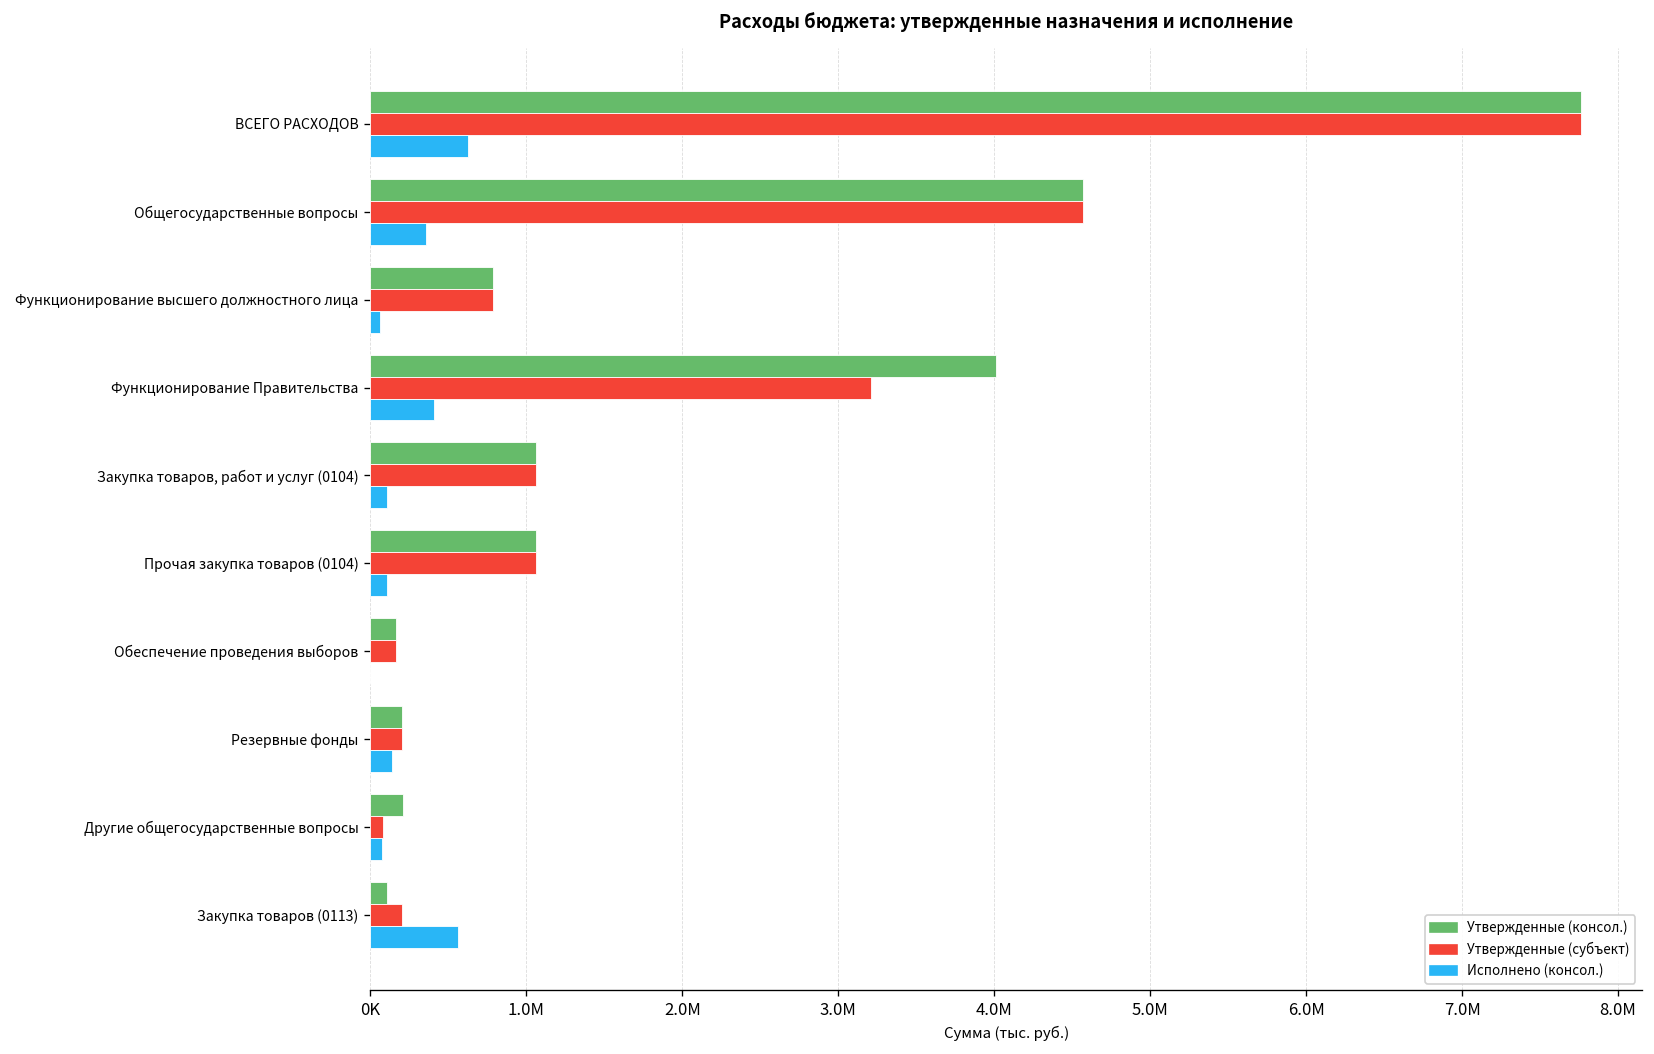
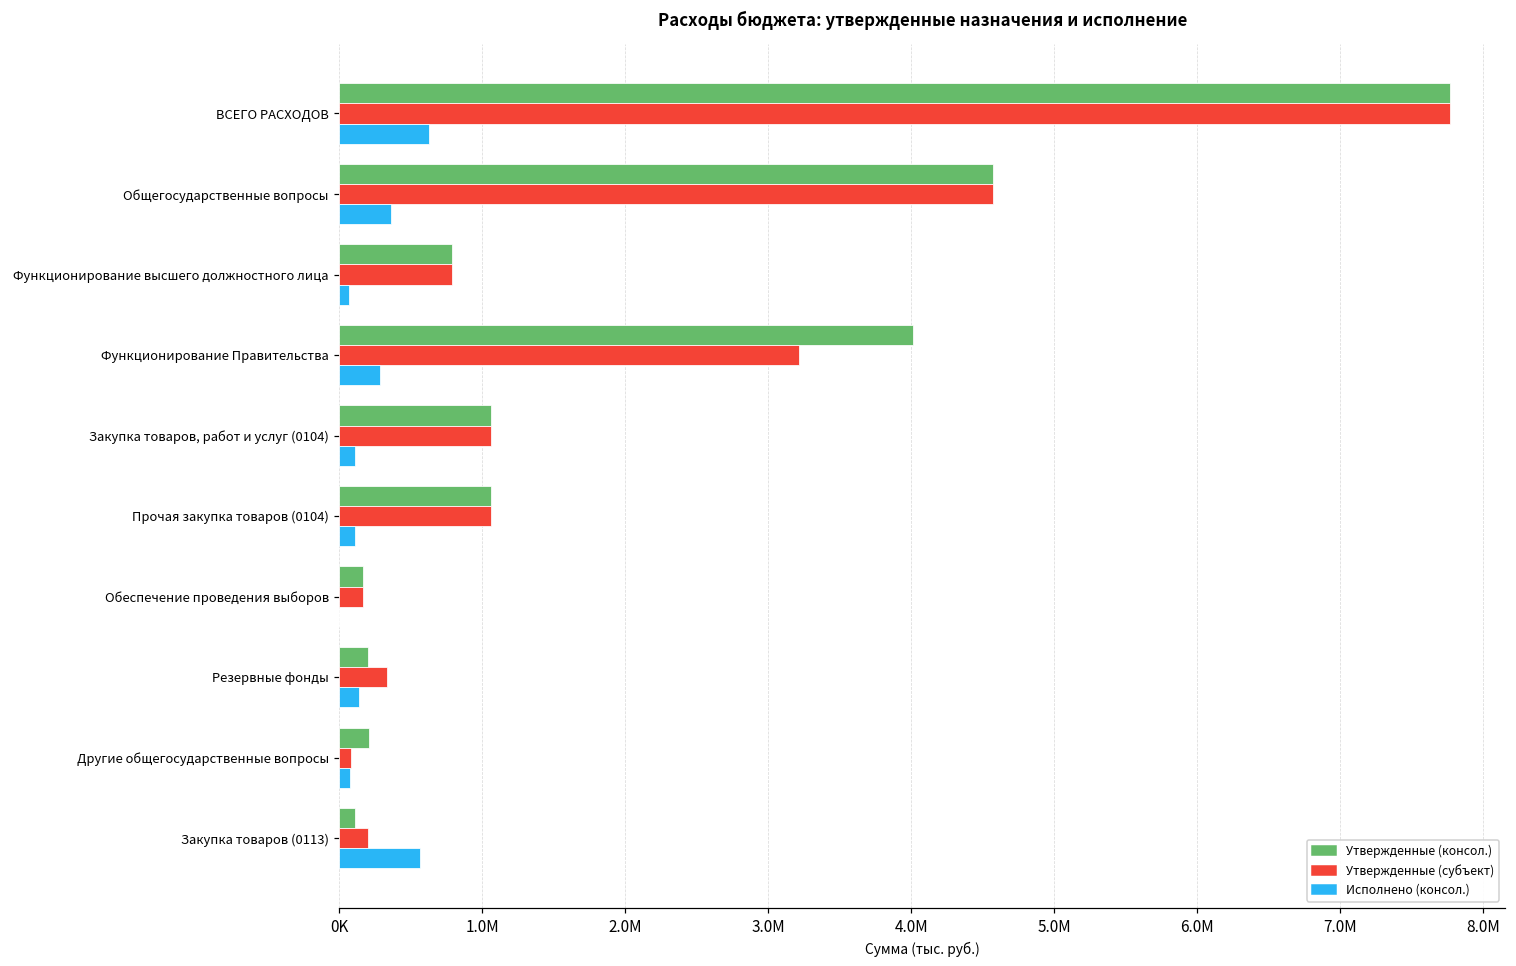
  {
    "Утвержденные (консол.)": {
      "ВСЕГО РАСХОДОВ": 7770000,
      "Общегосударственные вопросы": 4570000,
      "Функционирование высшего должностного лица": 790000,
      "Функционирование Правительства": 4010000,
      "Закупка товаров, работ и услуг (0104)": 1060000,
      "Прочая закупка товаров (0104)": 1060000,
      "Обеспечение проведения выборов": 170000,
      "Резервные фонды": 200000,
      "Другие общегосударственные вопросы": 210000,
      "Закупка товаров (0113)": 110000
    },
    "Утвержденные (субъект)": {
      "ВСЕГО РАСХОДОВ": 7770000,
      "Общегосударственные вопросы": 4570000,
      "Функционирование высшего должностного лица": 790000,
      "Функционирование Правительства": 3210000,
      "Закупка товаров, работ и услуг (0104)": 1060000,
      "Прочая закупка товаров (0104)": 1060000,
      "Обеспечение проведения выборов": 170000,
-     "Резервные фонды": 200000,
+     "Резервные фонды": 330000,
      "Другие общегосударственные вопросы": 80000,
      "Закупка товаров (0113)": 200000
    },
    "Исполнено (консол.)": {
      "ВСЕГО РАСХОДОВ": 630000,
      "Общегосударственные вопросы": 360000,
      "Функционирование высшего должностного лица": 70000,
-     "Функционирование Правительства": 410000,
+     "Функционирование Правительства": 280000,
      "Закупка товаров, работ и услуг (0104)": 110000,
      "Прочая закупка товаров (0104)": 110000,
      "Обеспечение проведения выборов": 0,
      "Резервные фонды": 140000,
      "Другие общегосударственные вопросы": 70000,
      "Закупка товаров (0113)": 570000
    }
  }
